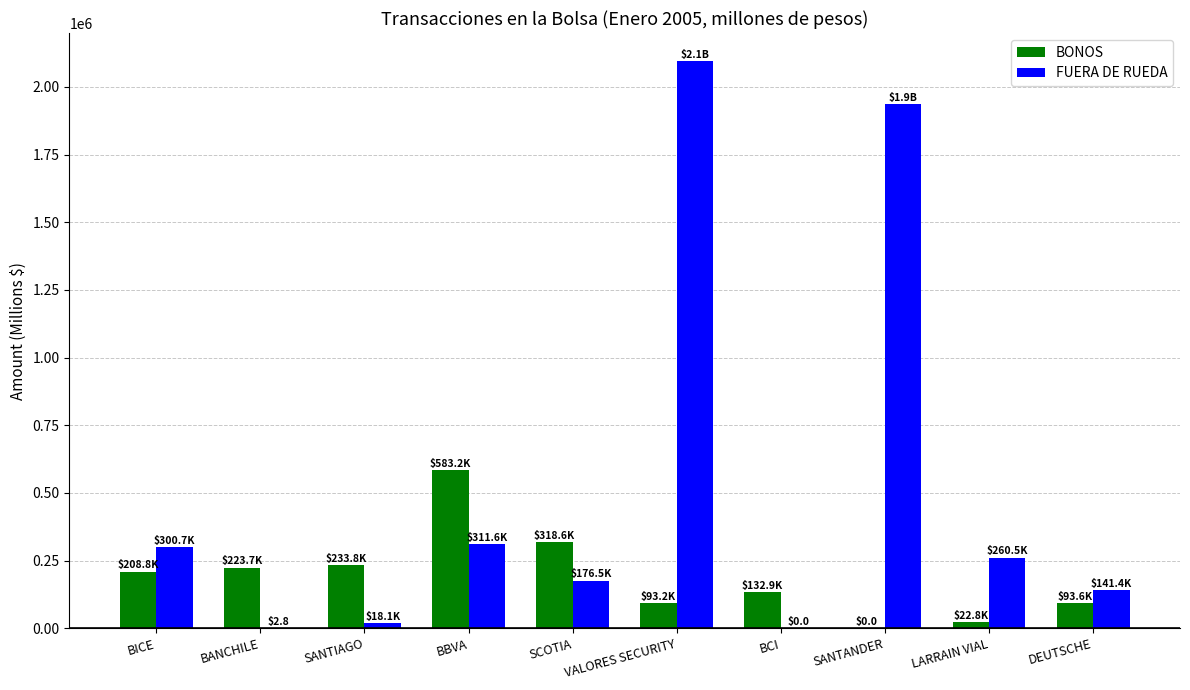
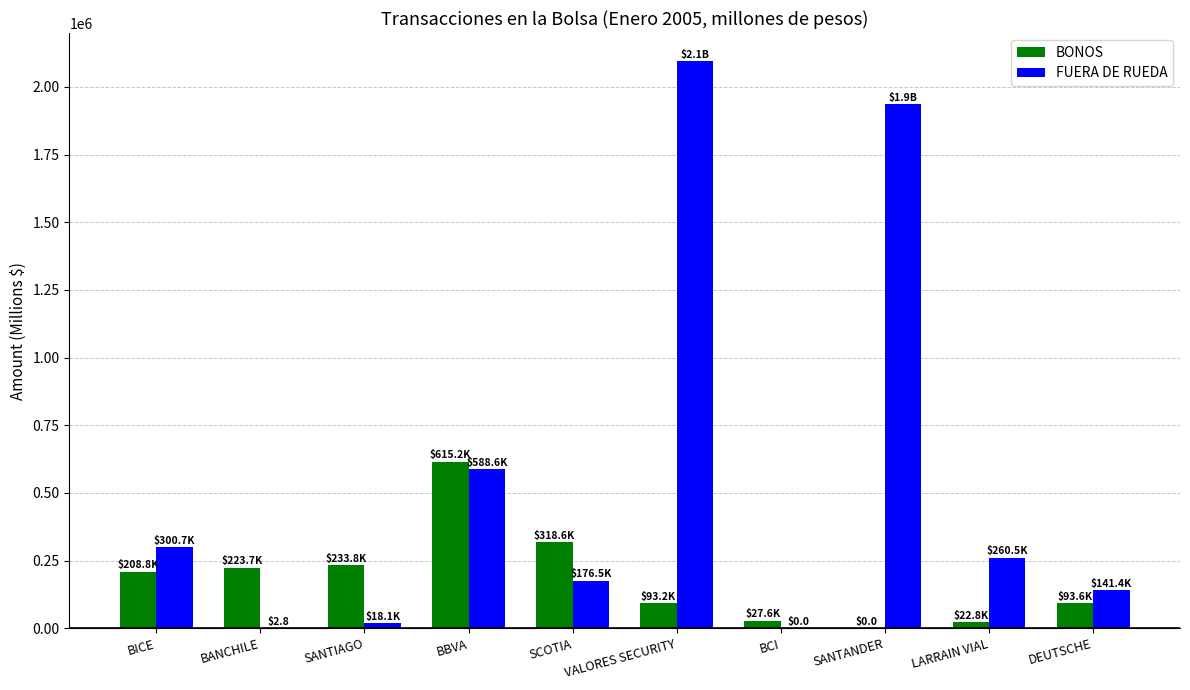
  {
    "BONOS": {
      "BICE": "$208.8K",
      "BANCHILE": "$223.7K",
      "SANTIAGO": "$233.8K",
-     "BBVA": "$583.2K",
+     "BBVA": "$615.2K",
      "SCOTIA": "$318.6K",
      "VALORES SECURITY": "$93.2K",
-     "BCI": "$132.9K",
+     "BCI": "$27.6K",
      "SANTANDER": "$0.0",
      "LARRAIN VIAL": "$22.8K",
      "DEUTSCHE": "$93.6K"
    },
    "FUERA DE RUEDA": {
      "BICE": "$300.7K",
      "BANCHILE": "$2.8",
      "SANTIAGO": "$18.1K",
-     "BBVA": "$311.6K",
+     "BBVA": "$588.6K",
      "SCOTIA": "$176.5K",
      "VALORES SECURITY": "$2.1B",
      "BCI": "$0.0",
      "SANTANDER": "$1.9B",
      "LARRAIN VIAL": "$260.5K",
      "DEUTSCHE": "$141.4K"
    }
  }
